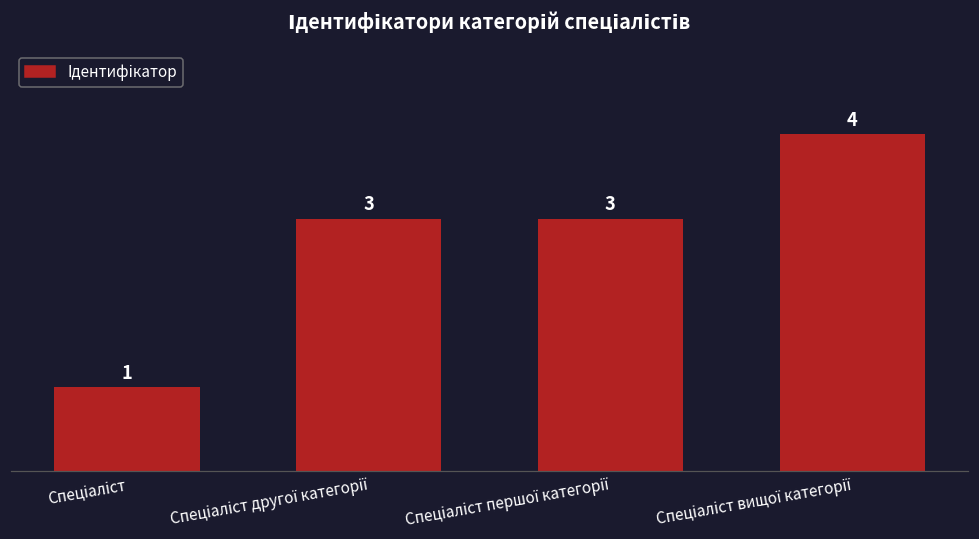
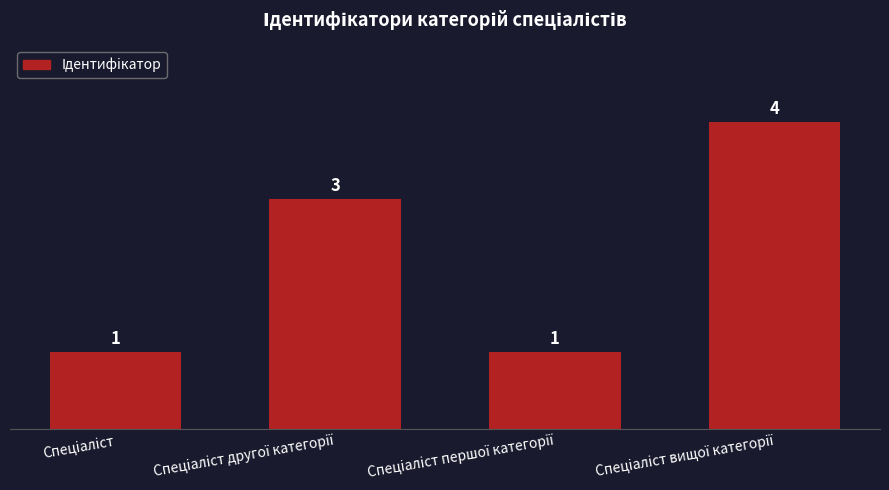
  {
    "Спеціаліст": 1,
    "Спеціаліст другої категорії": 3,
-   "Спеціаліст першої категорії": 3,
+   "Спеціаліст першої категорії": 1,
    "Спеціаліст вищої категорії": 4
  }
